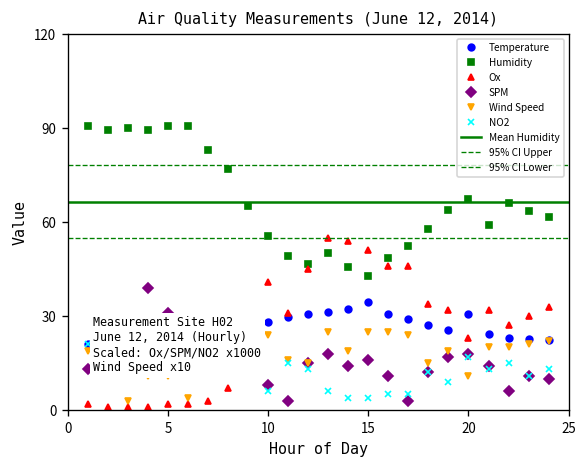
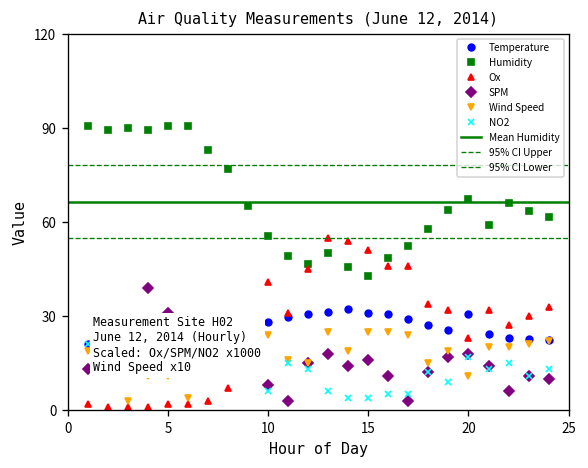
  {
    "Temperature": {
      "10": 28,
-     "15": 35,
+     "15": 31,
      "20": 31
    },
    "Humidity": {
      "5": 91,
      "10": 55,
      "15": 43,
      "20": 67
    },
    "Ox": {
      "5": 2,
      "10": 41,
      "15": 51,
      "20": 23
    },
    "SPM": {
      "10": 8,
      "15": 16,
      "20": 18
    },
    "Wind Speed": {
      "5": 11,
      "10": 24,
      "15": 25,
      "20": 11
    },
    "NO2": {
      "10": 6,
      "15": 4,
      "20": 17
    }
  }
